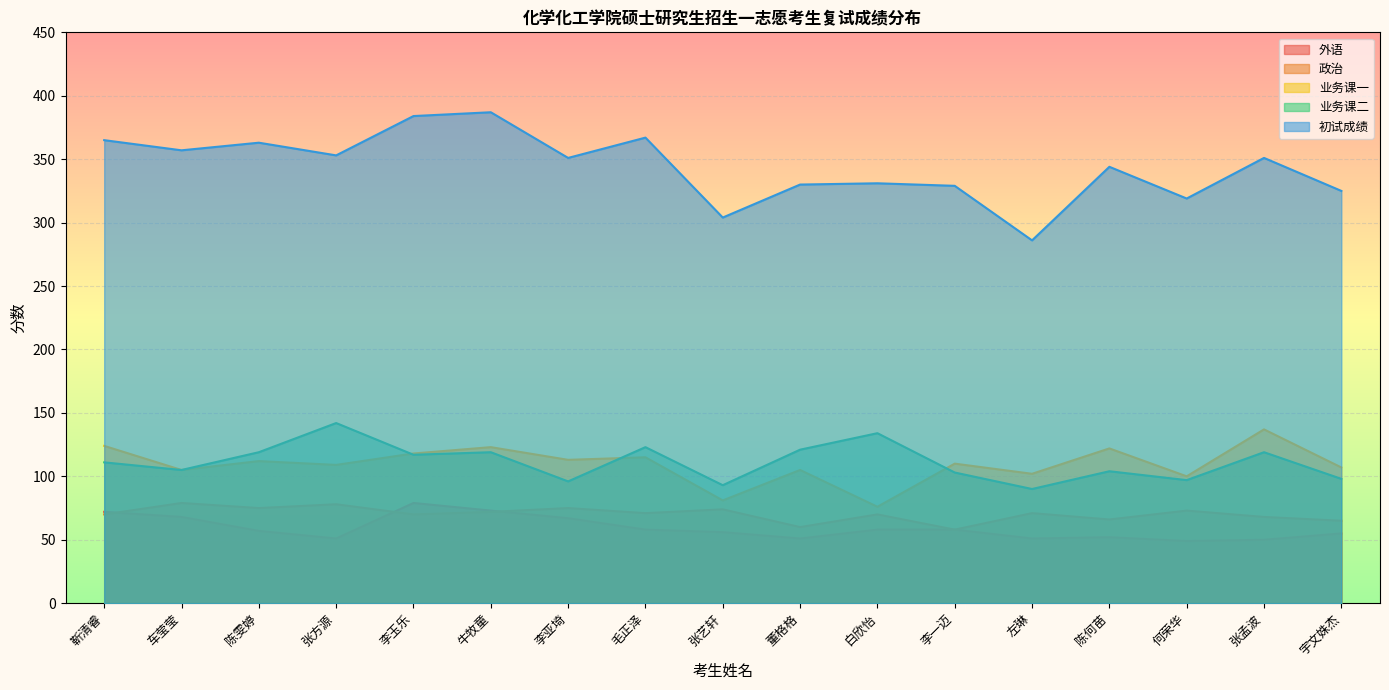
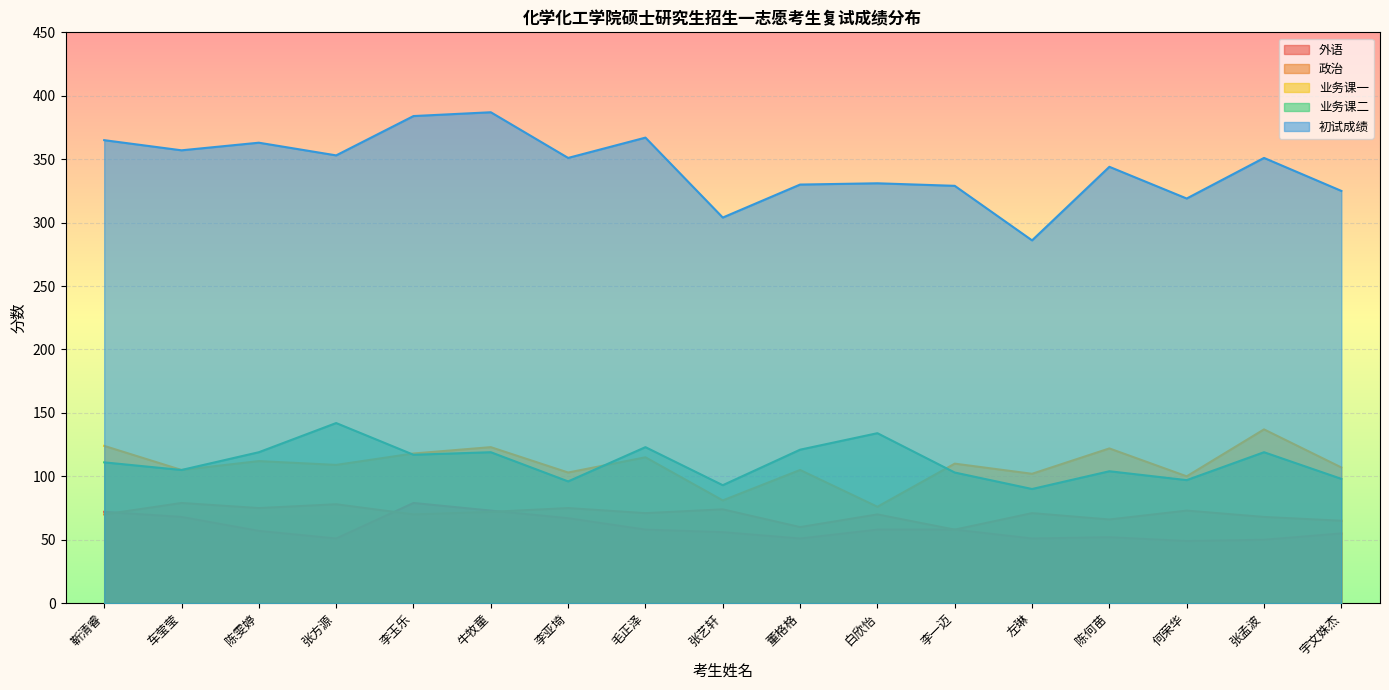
  {
    "业务课一": {
      "靳清睿": 124,
      "陈雯婷": 112,
      "张方源": 109,
      "牛牧童": 123,
-     "李亚埼": 113,
+     "李亚埼": 103,
      "毛正泽": 115,
      "张艺轩": 81,
      "董格格": 105,
      "白欣怡": 76,
      "李一迈": 110,
      "左琳": 102,
      "陈何苗": 122,
      "何荣华": 100,
      "张孟波": 137,
      "宇文姝杰": 107
    },
    "业务课二": {
      "靳清睿": 111,
      "陈雯婷": 119,
      "张方源": 142,
      "牛牧童": 119,
      "李亚埼": 96,
      "毛正泽": 123,
      "张艺轩": 93,
      "董格格": 121,
      "白欣怡": 134,
      "李一迈": 103,
      "左琳": 90,
      "陈何苗": 104,
      "何荣华": 97,
      "张孟波": 119,
      "宇文姝杰": 98
    },
    "初试成绩": {
      "靳清睿": 365,
      "车莹莹": 357,
      "陈雯婷": 363,
      "张方源": 353,
      "李玉乐": 384,
      "牛牧童": 387,
      "李亚埼": 351,
      "毛正泽": 367,
      "张艺轩": 304,
      "董格格": 330,
      "白欣怡": 331,
      "李一迈": 329,
      "左琳": 286,
      "陈何苗": 344,
      "何荣华": 319,
      "张孟波": 351,
      "宇文姝杰": 325
    }
  }
